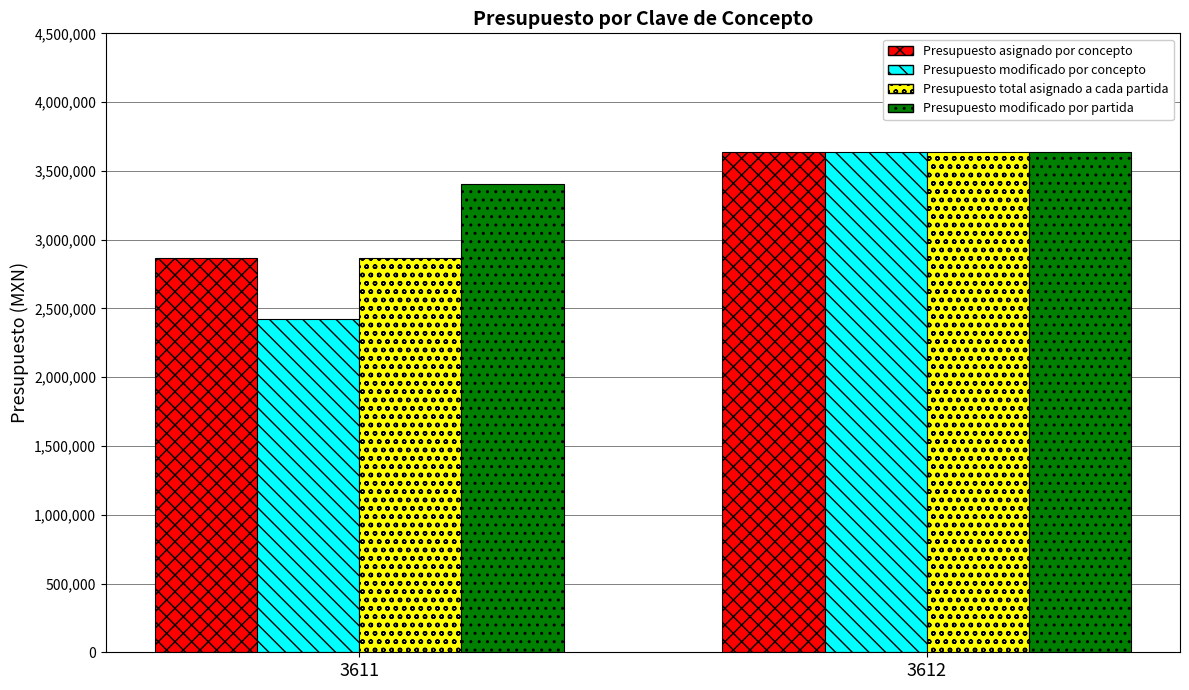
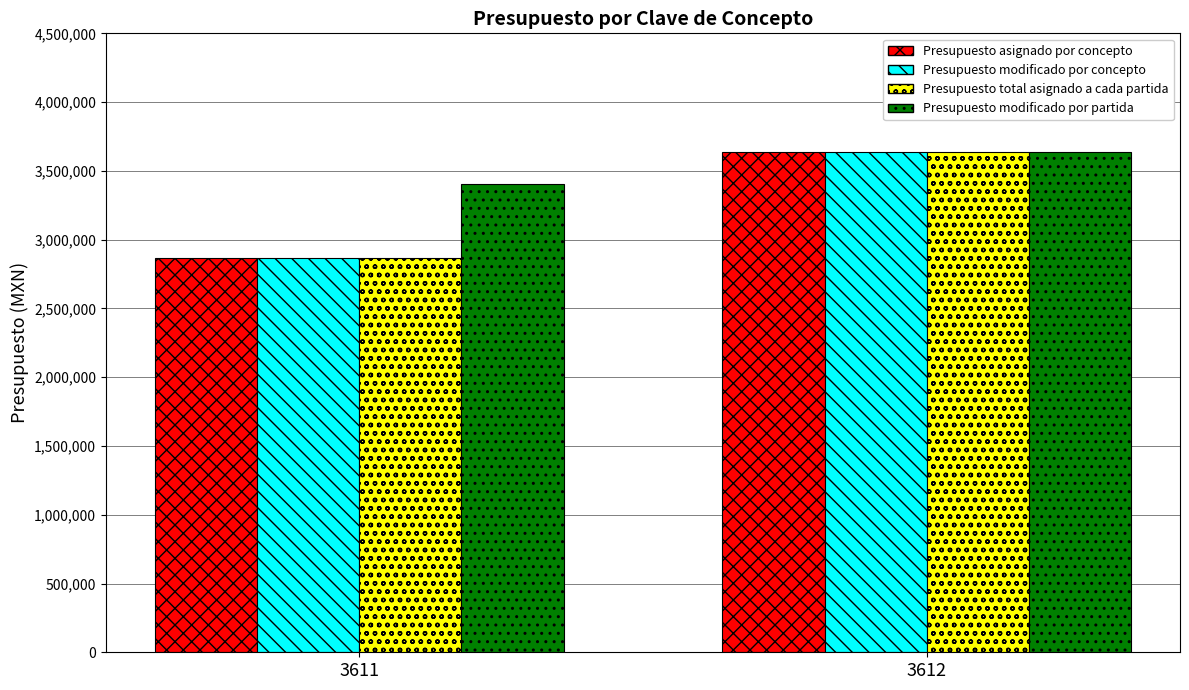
  {
    "Presupuesto asignado por concepto": {
      "3611": "2,870,000",
      "3612": "3,640,000"
    },
    "Presupuesto modificado por concepto": {
-     "3611": "2,420,000",
+     "3611": "2,870,000",
      "3612": "3,640,000"
    },
    "Presupuesto total asignado a cada partida": {
      "3611": "2,870,000",
      "3612": "3,640,000"
    },
    "Presupuesto modificado por partida": {
      "3611": "3,400,000",
      "3612": "3,640,000"
    }
  }
